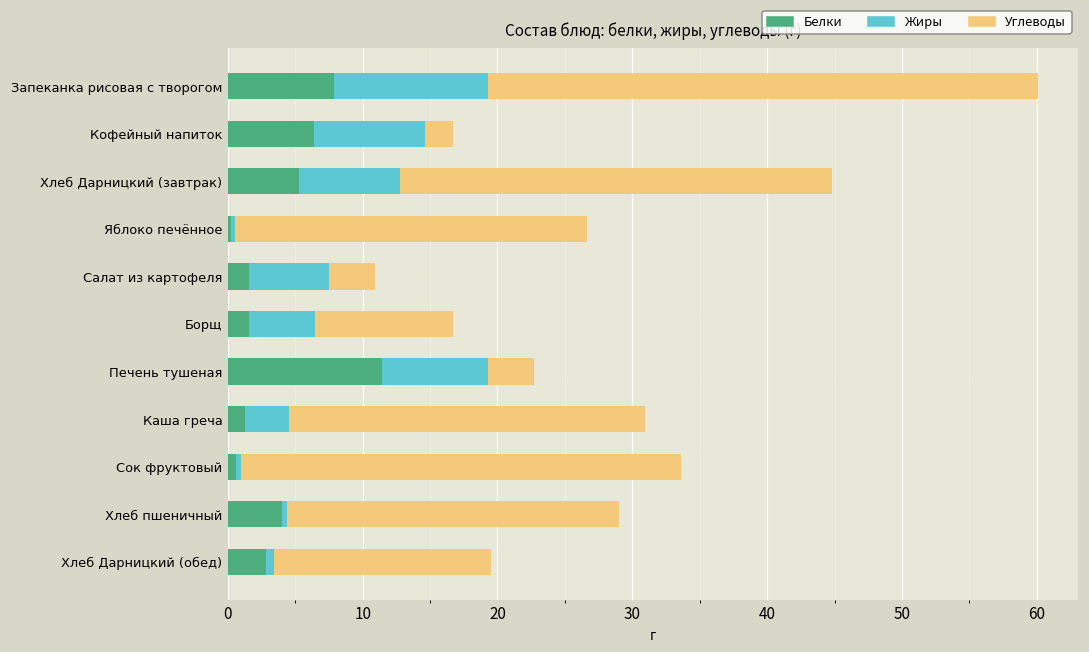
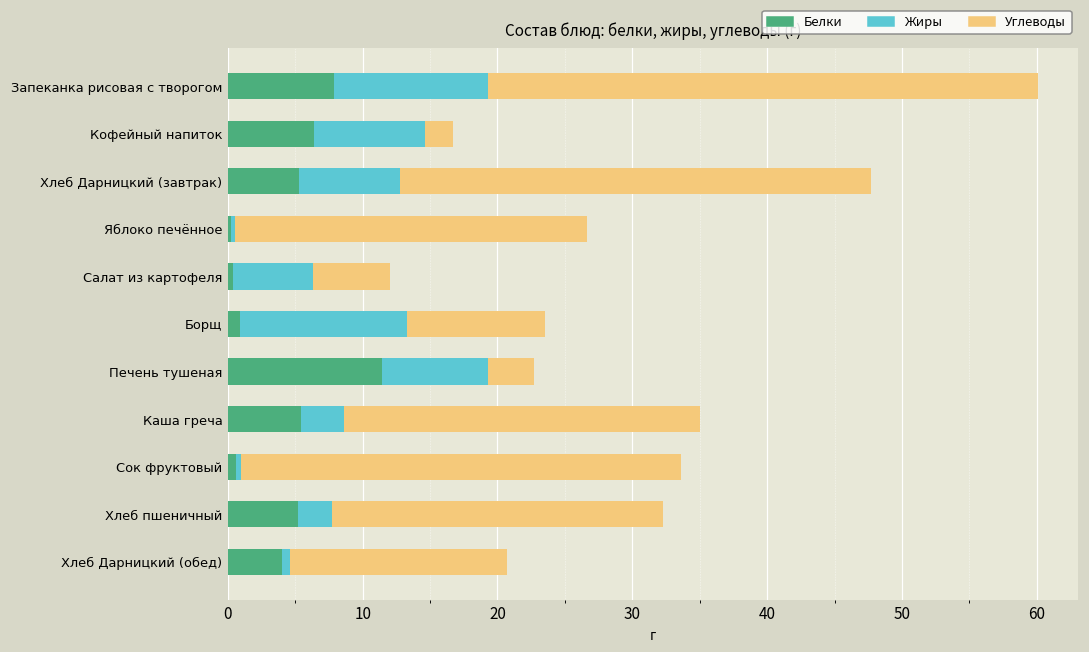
  {
    "Белки": {
      "Запеканка рисовая с творогом": 7.9,
      "Кофейный напиток": 6.4,
      "Хлеб Дарницкий (завтрак)": 5.3,
      "Яблоко печённое": 0.3,
-     "Салат из картофеля": 1.6,
-     "Борщ": 1.6,
+     "Салат из картофеля": 0.4,
+     "Борщ": 0.9,
      "Печень тушеная": 11.4,
-     "Каша греча": 1.3,
+     "Каша греча": 5.4,
      "Сок фруктовый": 0.6,
-     "Хлеб пшеничный": 4.0,
-     "Хлеб Дарницкий (обед)": 2.8
+     "Хлеб пшеничный": 5.2,
+     "Хлеб Дарницкий (обед)": 4.0
    },
    "Жиры": {
      "Запеканка рисовая с творогом": 11.4,
      "Кофейный напиток": 8.2,
      "Хлеб Дарницкий (завтрак)": 7.5,
      "Яблоко печённое": 0.3,
      "Салат из картофеля": 5.9,
-     "Борщ": 4.9,
+     "Борщ": 12.4,
      "Печень тушеная": 7.9,
      "Каша греча": 3.2,
      "Сок фруктовый": 0.4,
-     "Хлеб пшеничный": 0.4,
+     "Хлеб пшеничный": 2.5,
      "Хлеб Дарницкий (обед)": 0.6
    },
    "Углеводы": {
      "Запеканка рисовая с творогом": 40.8,
      "Кофейный напиток": 2.1,
-     "Хлеб Дарницкий (завтрак)": 32.0,
+     "Хлеб Дарницкий (завтрак)": 34.9,
      "Яблоко печённое": 26.2,
-     "Салат из картофеля": 3.4,
+     "Салат из картофеля": 5.7,
      "Борщ": 10.3,
      "Печень тушеная": 3.4,
      "Каша греча": 26.4,
      "Сок фруктовый": 32.6,
      "Хлеб пшеничный": 24.6,
      "Хлеб Дарницкий (обед)": 16.1
    }
  }
